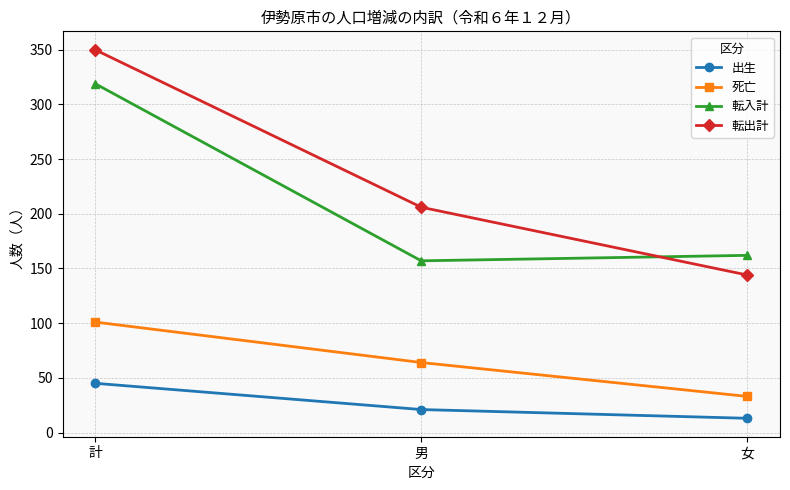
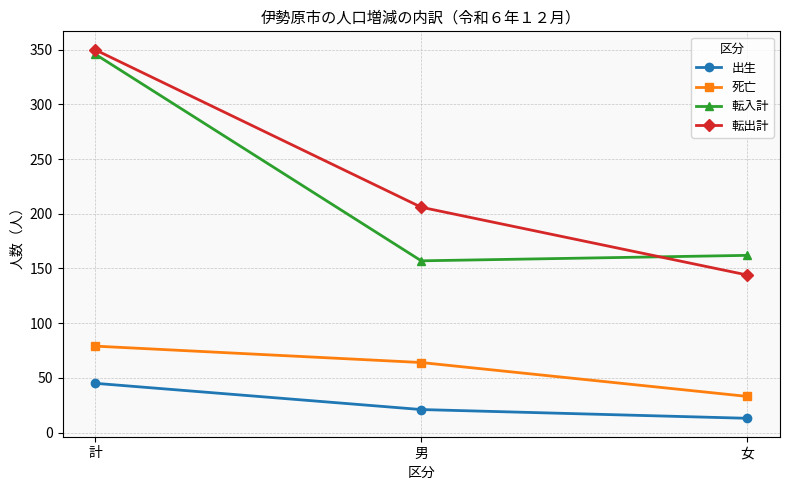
  {
    "出生": {
      "計": 45,
      "男": 21,
      "女": 13
    },
    "死亡": {
-     "計": 101,
+     "計": 79,
      "男": 64,
      "女": 33
    },
    "転入計": {
-     "計": 319,
+     "計": 346,
      "男": 157,
      "女": 162
    },
    "転出計": {
      "計": 350,
      "男": 206,
      "女": 144
    }
  }
